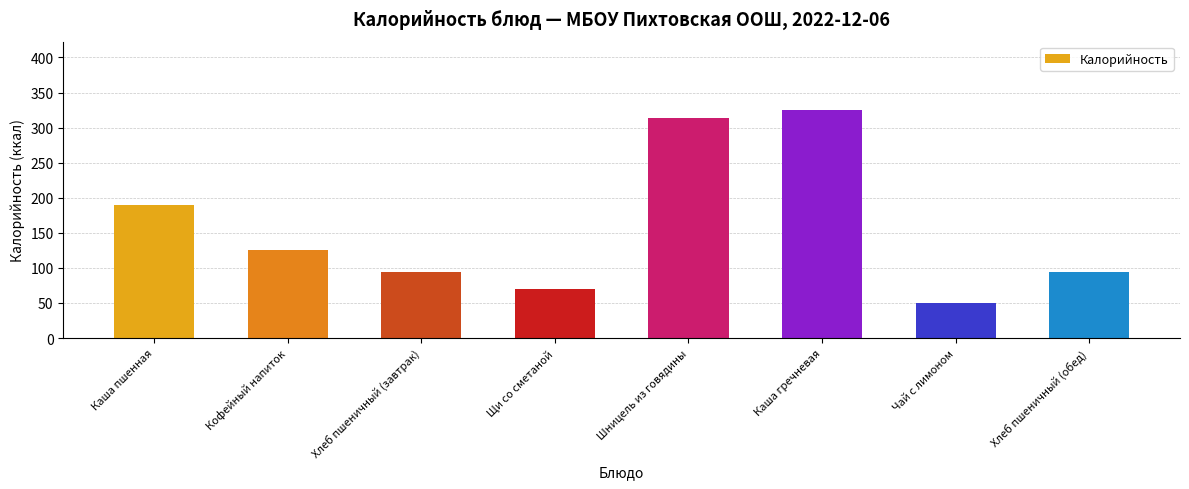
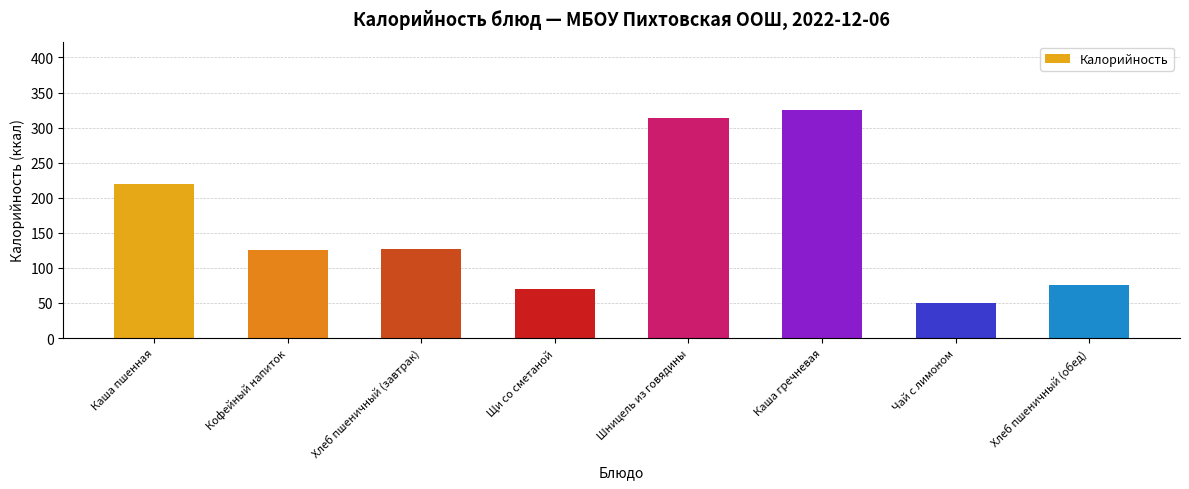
  {
-   "Каша пшенная": 190,
+   "Каша пшенная": 220,
    "Кофейный напиток": 130,
-   "Хлеб пшеничный (завтрак)": 90,
+   "Хлеб пшеничный (завтрак)": 130,
    "Щи со сметаной": 70,
    "Шницель из говядины": 310,
    "Каша гречневая": 330,
    "Чай с лимоном": 50,
-   "Хлеб пшеничный (обед)": 90
+   "Хлеб пшеничный (обед)": 80
  }
